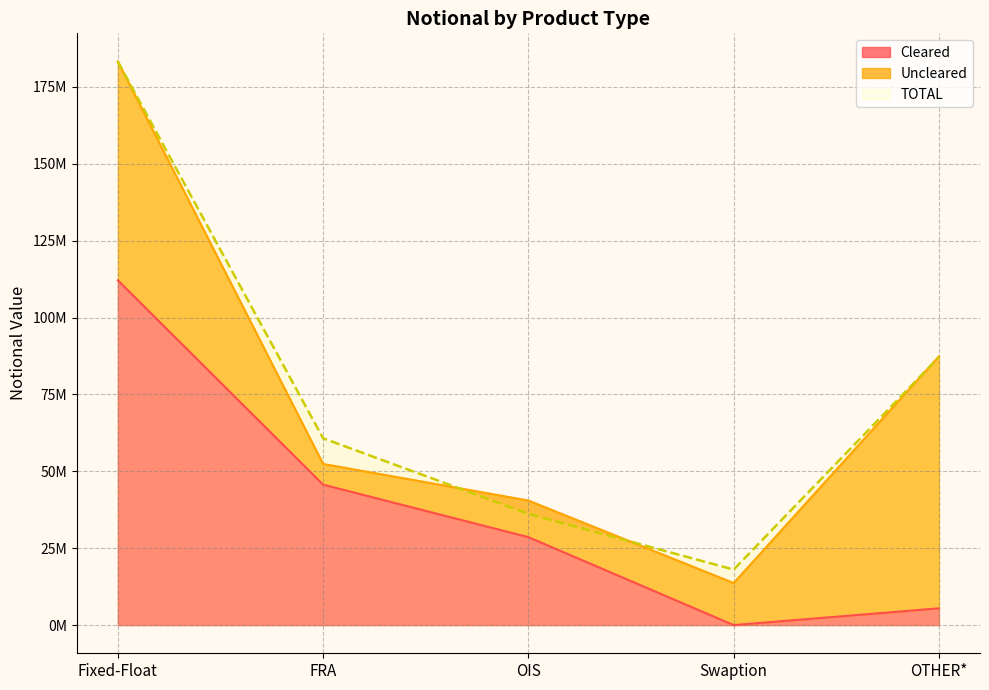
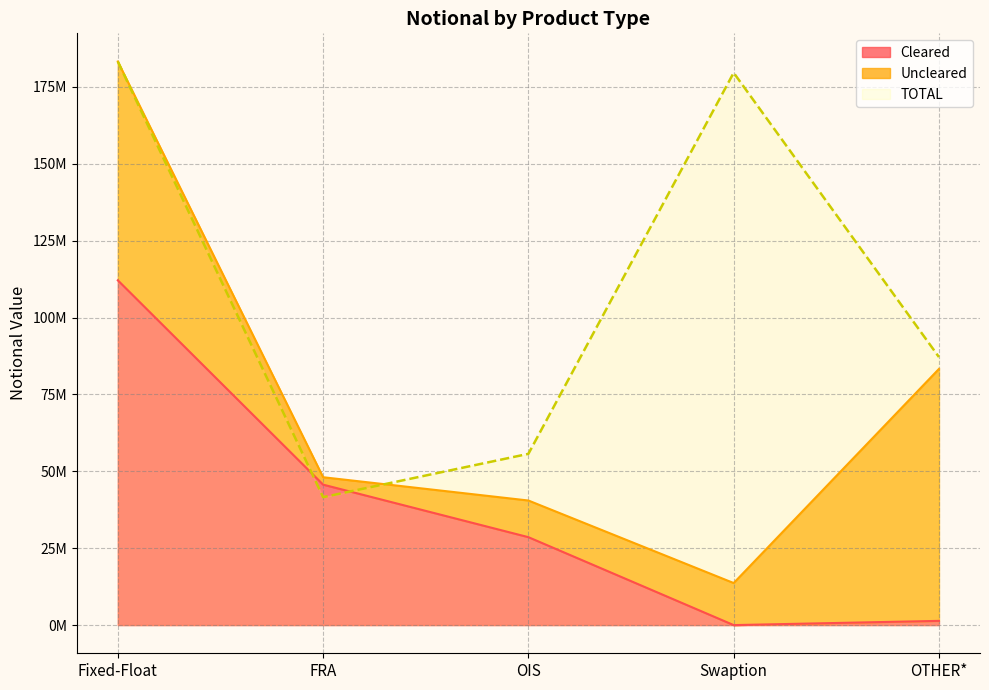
  {
    "Cleared": {
      "Fixed-Float": 112000000,
      "FRA": 46000000,
      "OIS": 29000000,
      "Swaption": 0,
-     "OTHER*": 5000000
+     "OTHER*": 1000000
    },
    "Uncleared": {
-     "FRA": 7000000,
+     "FRA": 2000000,
      "OIS": 12000000,
      "Swaption": 14000000
    },
    "TOTAL": {
-     "FRA": 61000000,
-     "OIS": 36000000,
-     "Swaption": 18000000
+     "FRA": 42000000,
+     "OIS": 56000000,
+     "Swaption": 180000000
    }
  }
